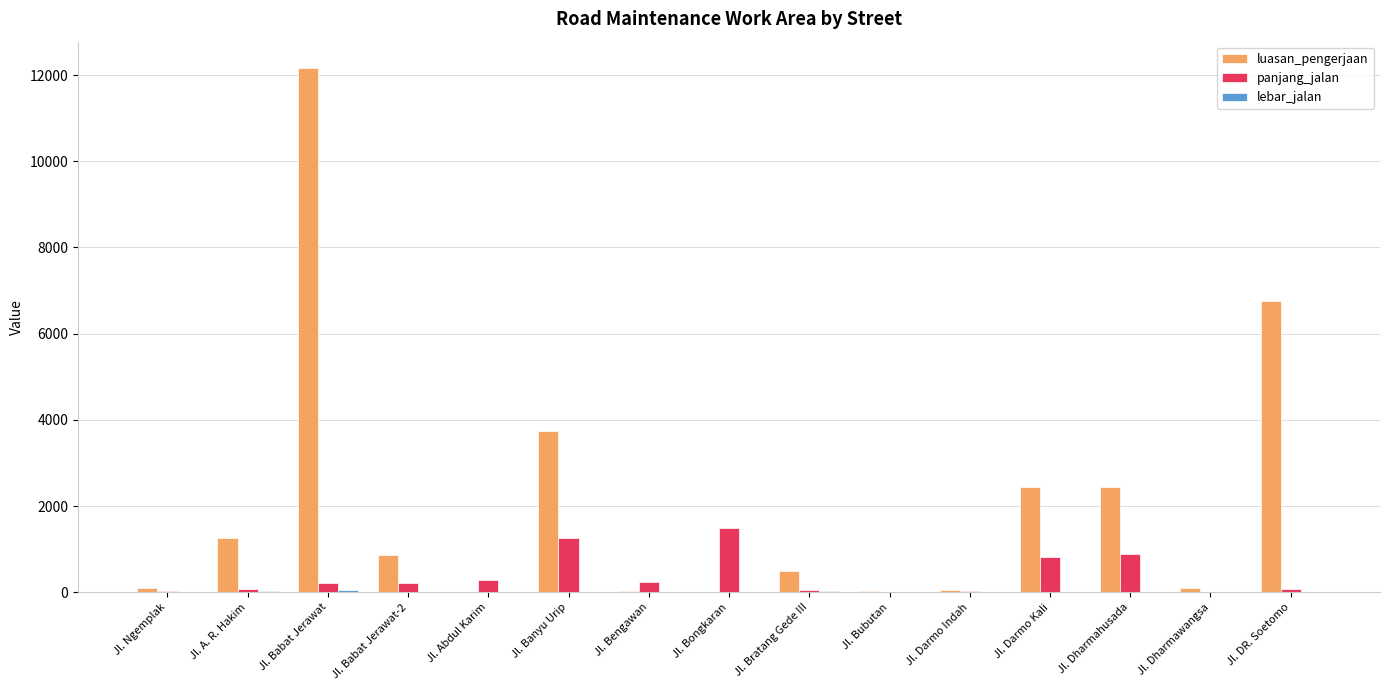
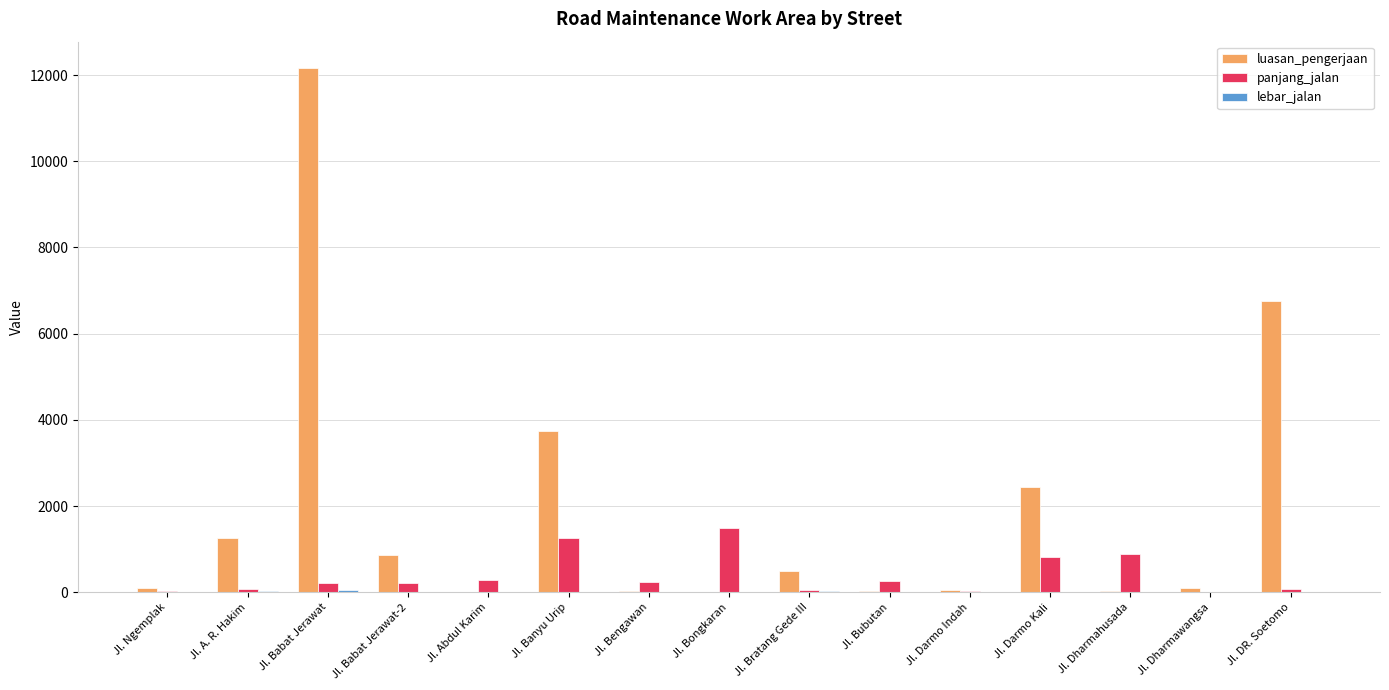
  {
    "luasan_pengerjaan": {
      "Jl. Ngemplak": 100,
      "Jl. A. R. Hakim": 1300,
      "Jl. Babat Jerawat": 12200,
      "Jl. Babat Jerawat-2": 900,
      "Jl. Banyu Urip": 3700,
      "Jl. Bratang Gede III": 500,
      "Jl. Darmo Kali": 2400,
-     "Jl. Dharmahusada": 2500,
+     "Jl. Dharmahusada": 0,
      "Jl. Dharmawangsa": 100,
      "Jl. DR. Soetomo": 6700
    },
    "panjang_jalan": {
      "Jl. A. R. Hakim": 100,
      "Jl. Babat Jerawat": 200,
      "Jl. Babat Jerawat-2": 200,
      "Jl. Abdul Karim": 300,
      "Jl. Banyu Urip": 1200,
      "Jl. Bengawan": 200,
      "Jl. Bongkaran": 1500,
-     "Jl. Bubutan": 0,
+     "Jl. Bubutan": 300,
      "Jl. Darmo Kali": 800,
      "Jl. Dharmahusada": 900,
      "Jl. DR. Soetomo": 100
    }
  }
